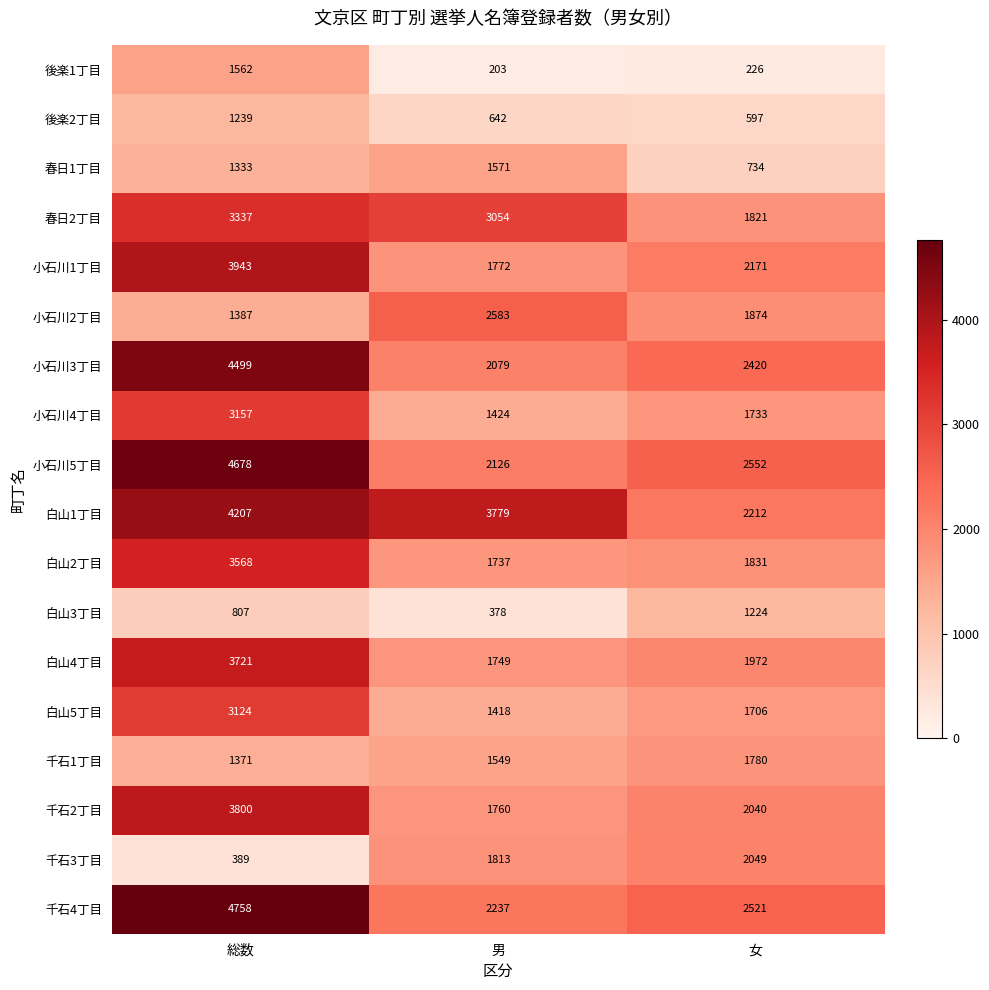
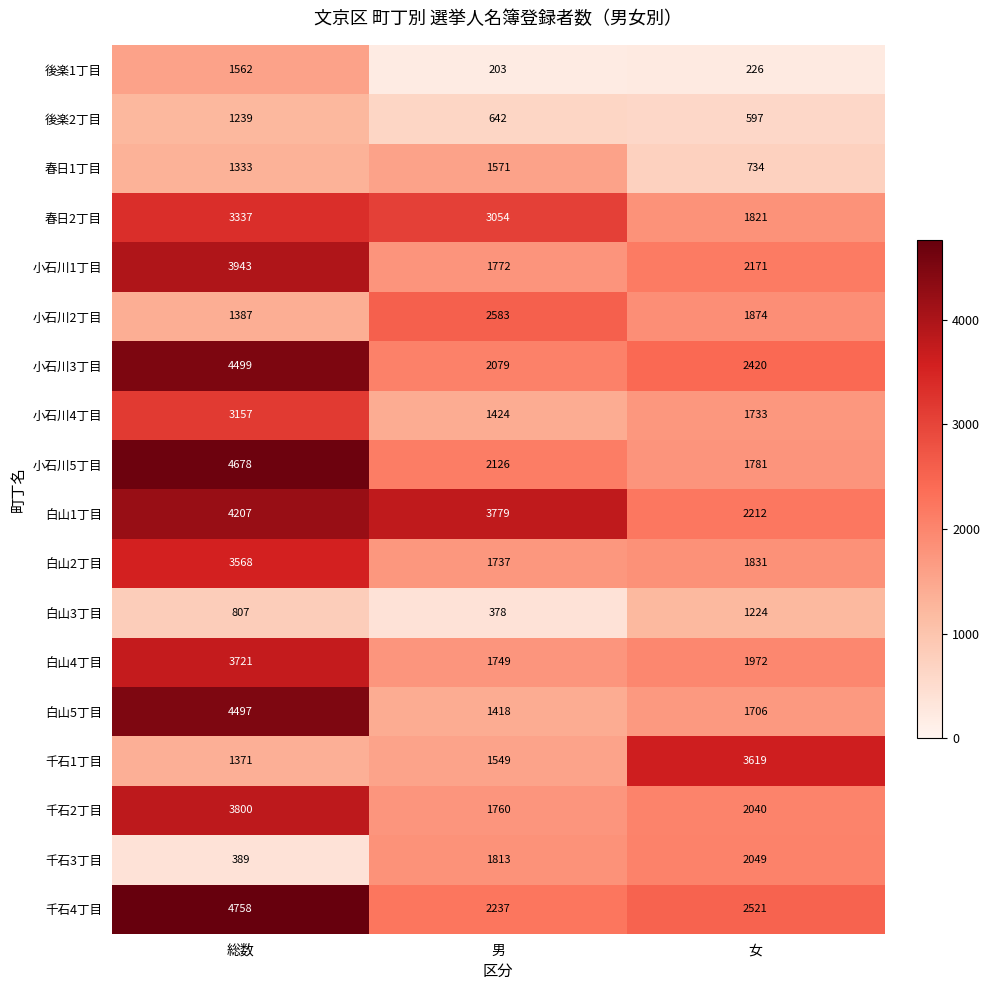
  {
    "後楽1丁目": {
      "総数": 1562,
      "男": 203,
      "女": 226
    },
    "後楽2丁目": {
      "総数": 1239,
      "男": 642,
      "女": 597
    },
    "春日1丁目": {
      "総数": 1333,
      "男": 1571,
      "女": 734
    },
    "春日2丁目": {
      "総数": 3337,
      "男": 3054,
      "女": 1821
    },
    "小石川1丁目": {
      "総数": 3943,
      "男": 1772,
      "女": 2171
    },
    "小石川2丁目": {
      "総数": 1387,
      "男": 2583,
      "女": 1874
    },
    "小石川3丁目": {
      "総数": 4499,
      "男": 2079,
      "女": 2420
    },
    "小石川4丁目": {
      "総数": 3157,
      "男": 1424,
      "女": 1733
    },
    "小石川5丁目": {
      "総数": 4678,
      "男": 2126,
-     "女": 2552
+     "女": 1781
    },
    "白山1丁目": {
      "総数": 4207,
      "男": 3779,
      "女": 2212
    },
    "白山2丁目": {
      "総数": 3568,
      "男": 1737,
      "女": 1831
    },
    "白山3丁目": {
      "総数": 807,
      "男": 378,
      "女": 1224
    },
    "白山4丁目": {
      "総数": 3721,
      "男": 1749,
      "女": 1972
    },
    "白山5丁目": {
-     "総数": 3124,
+     "総数": 4497,
      "男": 1418,
      "女": 1706
    },
    "千石1丁目": {
      "総数": 1371,
      "男": 1549,
-     "女": 1780
+     "女": 3619
    },
    "千石2丁目": {
      "総数": 3800,
      "男": 1760,
      "女": 2040
    },
    "千石3丁目": {
      "総数": 389,
      "男": 1813,
      "女": 2049
    },
    "千石4丁目": {
      "総数": 4758,
      "男": 2237,
      "女": 2521
    }
  }
